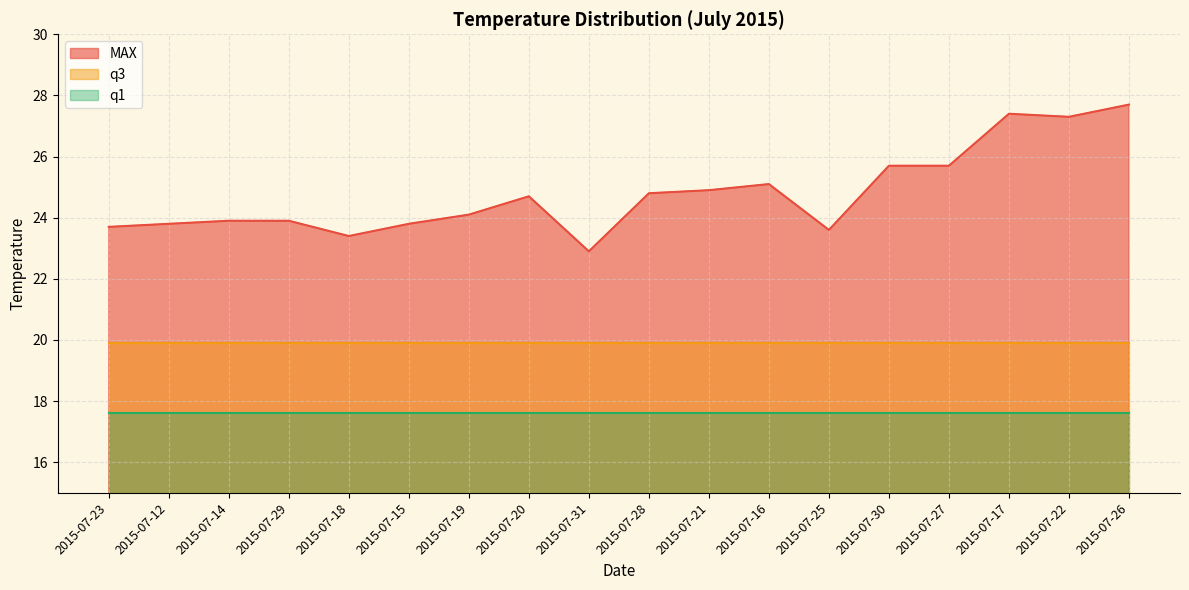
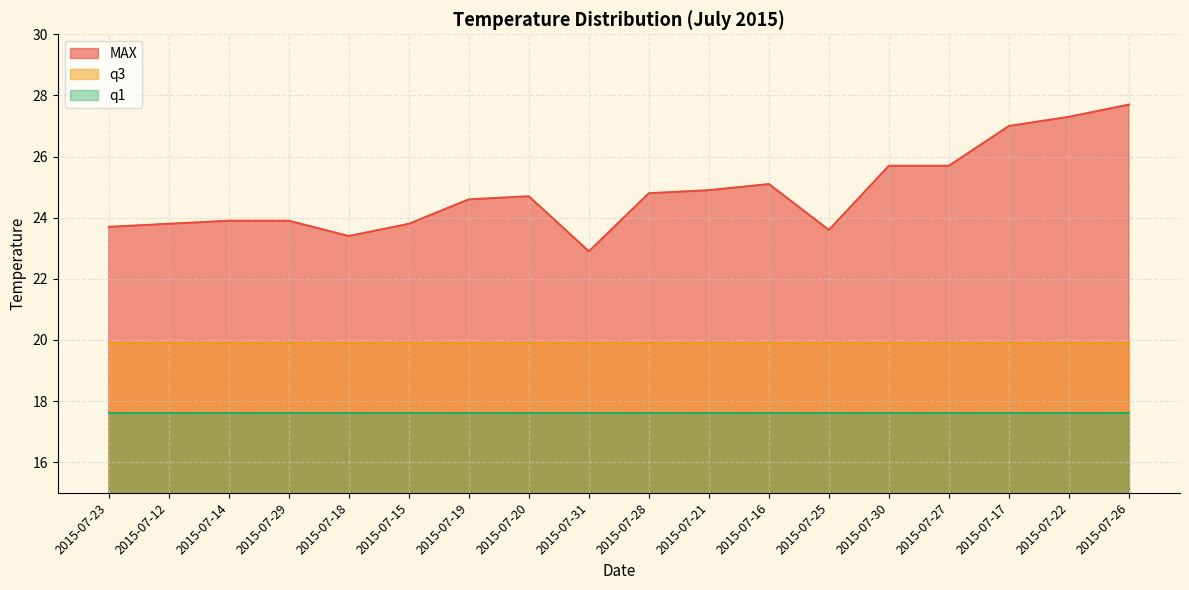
  {
    "MAX": {
      "2015-07-23": 23.7,
      "2015-07-12": 23.8,
      "2015-07-14": 23.9,
      "2015-07-29": 23.9,
      "2015-07-18": 23.4,
      "2015-07-15": 23.8,
-     "2015-07-19": 24.1,
+     "2015-07-19": 24.6,
      "2015-07-20": 24.7,
      "2015-07-31": 22.9,
      "2015-07-28": 24.8,
      "2015-07-21": 24.9,
      "2015-07-16": 25.1,
      "2015-07-25": 23.6,
      "2015-07-30": 25.7,
      "2015-07-27": 25.7,
-     "2015-07-17": 27.4,
+     "2015-07-17": 27.0,
      "2015-07-22": 27.3,
      "2015-07-26": 27.7
    },
    "q3": {
      "2015-07-23": 19.9,
      "2015-07-12": 19.9,
      "2015-07-14": 19.9,
      "2015-07-29": 19.9,
      "2015-07-18": 19.9,
      "2015-07-15": 19.9,
      "2015-07-19": 19.9,
      "2015-07-20": 19.9,
      "2015-07-31": 19.9,
      "2015-07-28": 19.9,
      "2015-07-21": 19.9,
      "2015-07-16": 19.9,
      "2015-07-25": 19.9,
      "2015-07-30": 19.9,
      "2015-07-27": 19.9,
      "2015-07-17": 19.9,
      "2015-07-22": 19.9,
      "2015-07-26": 19.9
    },
    "q1": {
      "2015-07-23": 17.6,
      "2015-07-12": 17.6,
      "2015-07-14": 17.6,
      "2015-07-29": 17.6,
      "2015-07-18": 17.6,
      "2015-07-15": 17.6,
      "2015-07-19": 17.6,
      "2015-07-20": 17.6,
      "2015-07-31": 17.6,
      "2015-07-28": 17.6,
      "2015-07-21": 17.6,
      "2015-07-16": 17.6,
      "2015-07-25": 17.6,
      "2015-07-30": 17.6,
      "2015-07-27": 17.6,
      "2015-07-17": 17.6,
      "2015-07-22": 17.6,
      "2015-07-26": 17.6
    }
  }
